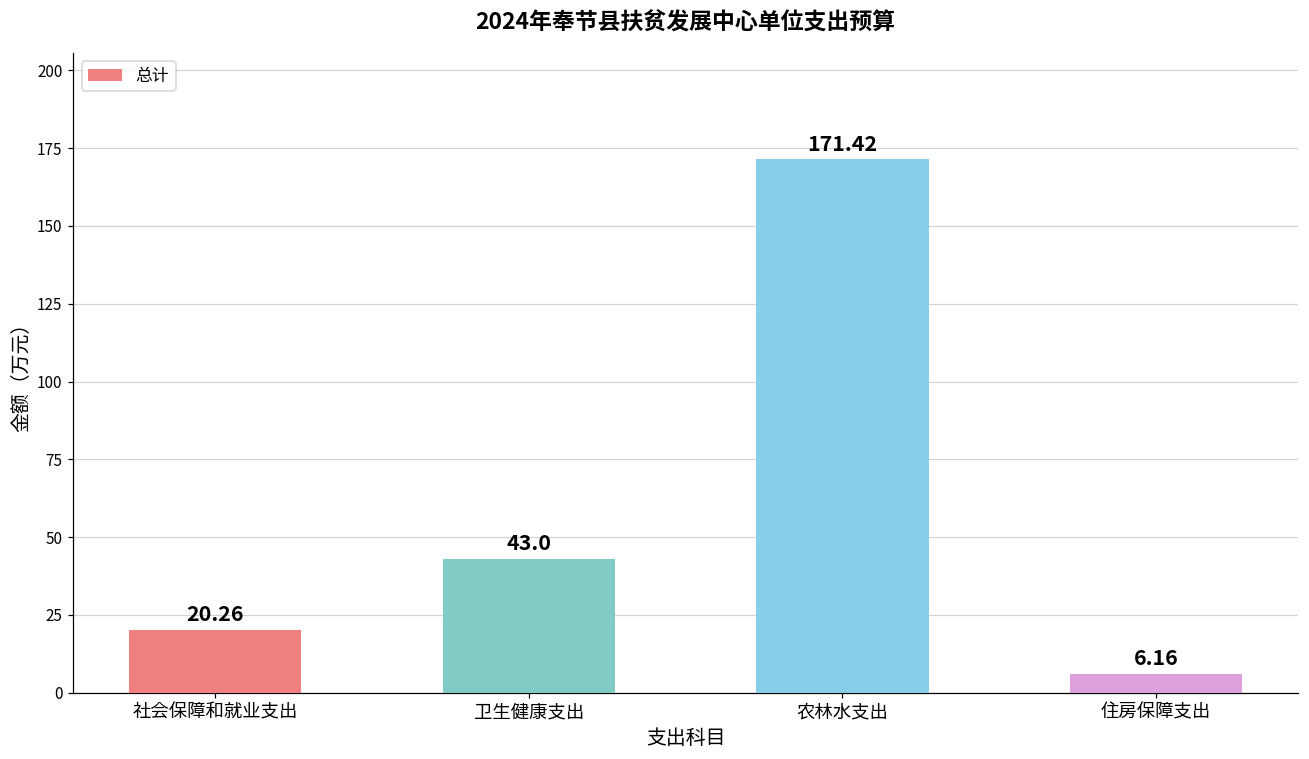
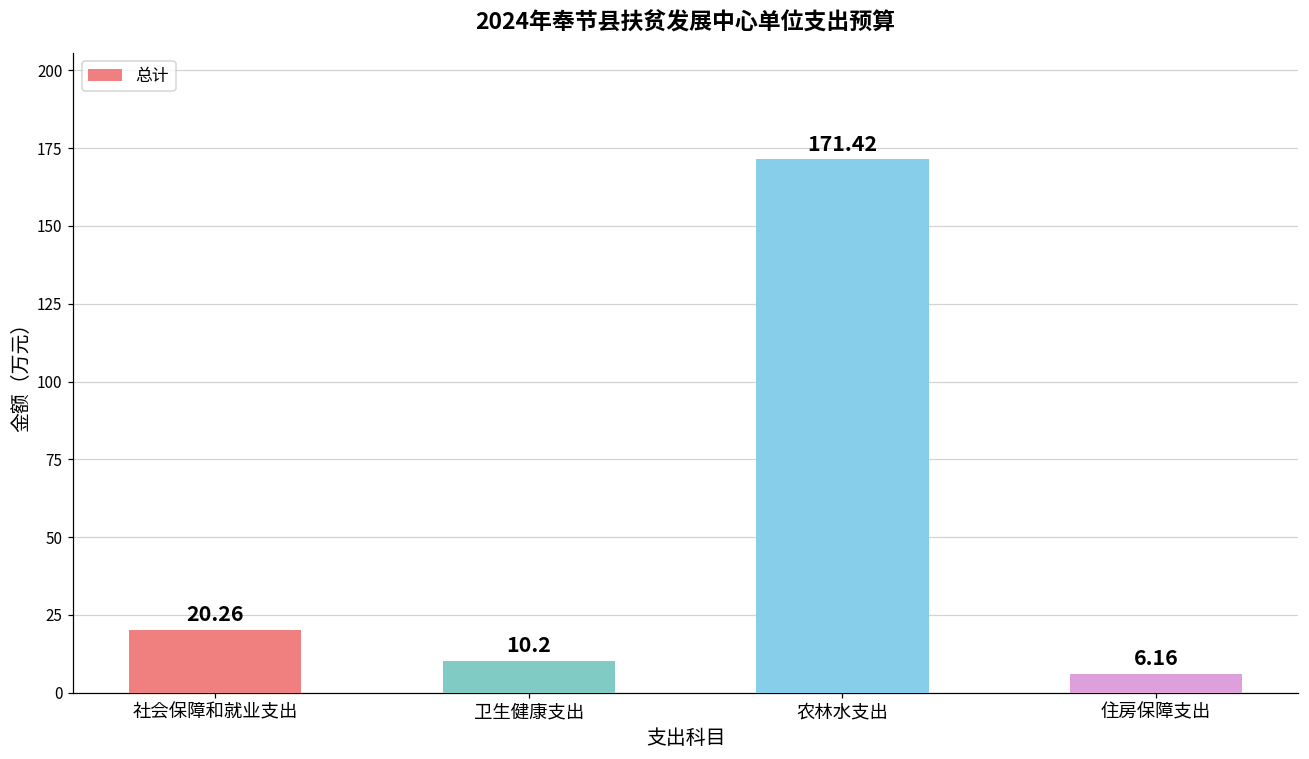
  {
    "社会保障和就业支出": 20.26,
-   "卫生健康支出": 43.0,
+   "卫生健康支出": 10.2,
    "农林水支出": 171.42,
    "住房保障支出": 6.16
  }
